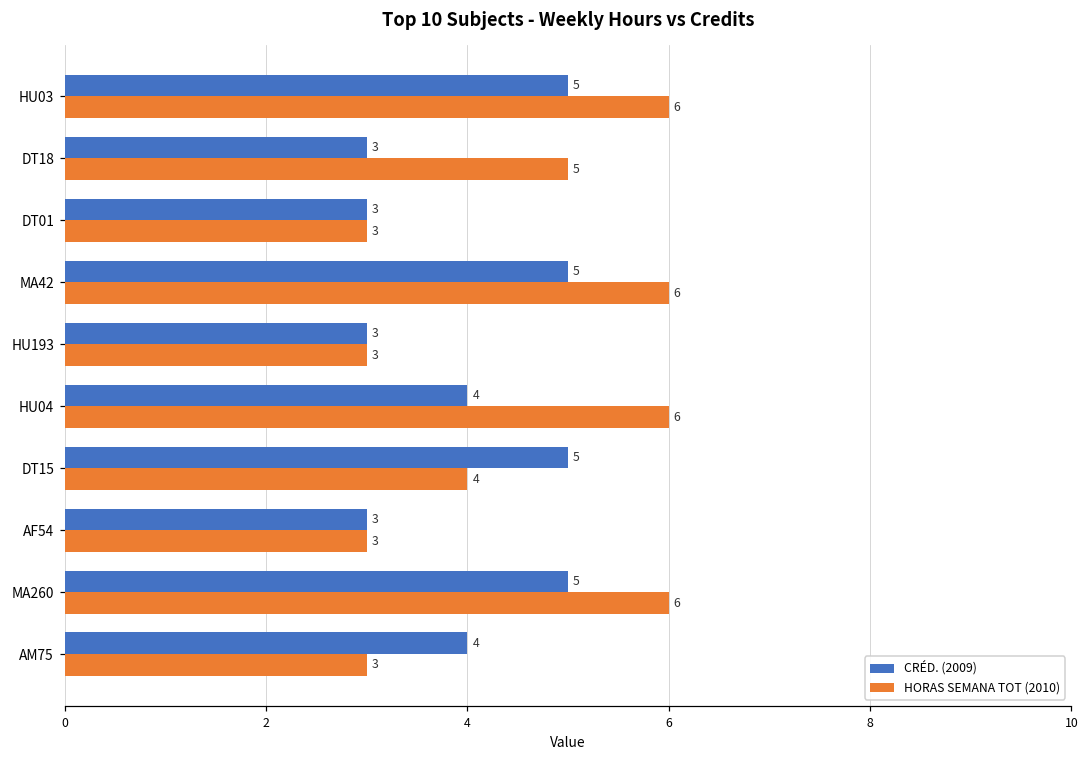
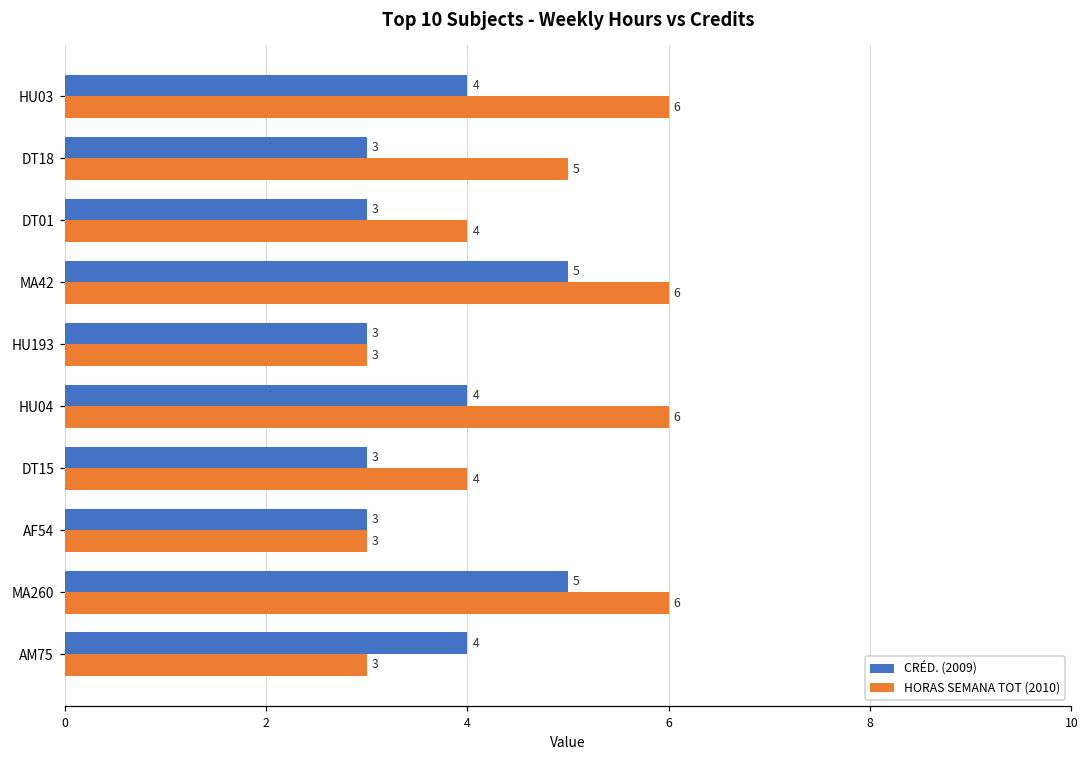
  {
    "CRÉD. (2009)": {
-     "HU03": 5,
+     "HU03": 4,
      "DT18": 3,
      "DT01": 3,
      "MA42": 5,
      "HU193": 3,
      "HU04": 4,
-     "DT15": 5,
+     "DT15": 3,
      "AF54": 3,
      "MA260": 5,
      "AM75": 4
    },
    "HORAS SEMANA TOT (2010)": {
      "HU03": 6,
      "DT18": 5,
-     "DT01": 3,
+     "DT01": 4,
      "MA42": 6,
      "HU193": 3,
      "HU04": 6,
      "DT15": 4,
      "AF54": 3,
      "MA260": 6,
      "AM75": 3
    }
  }
